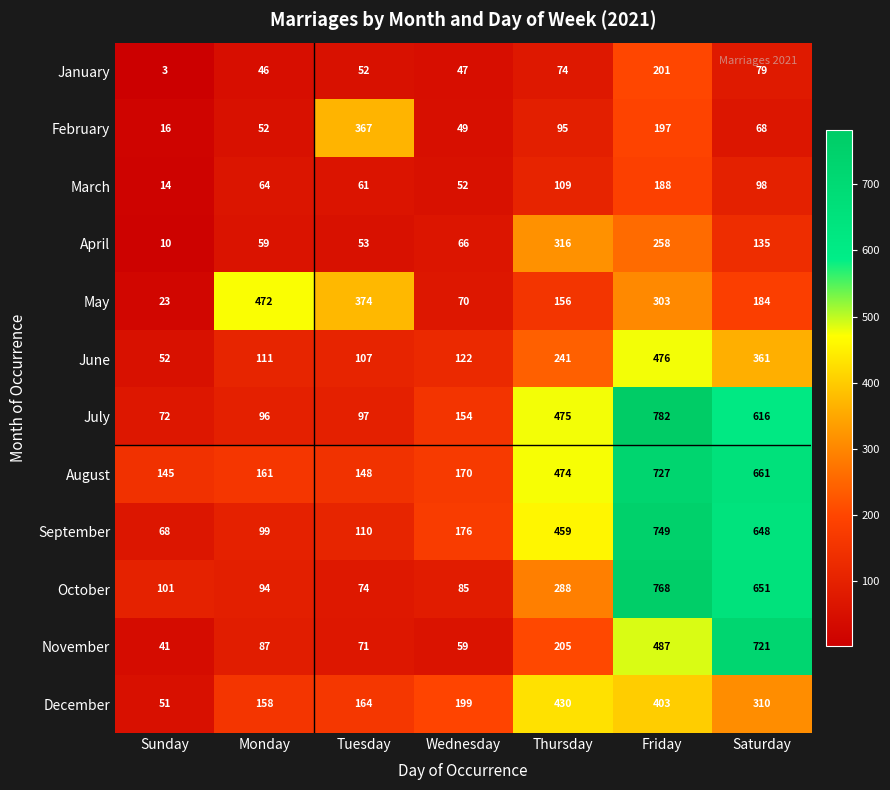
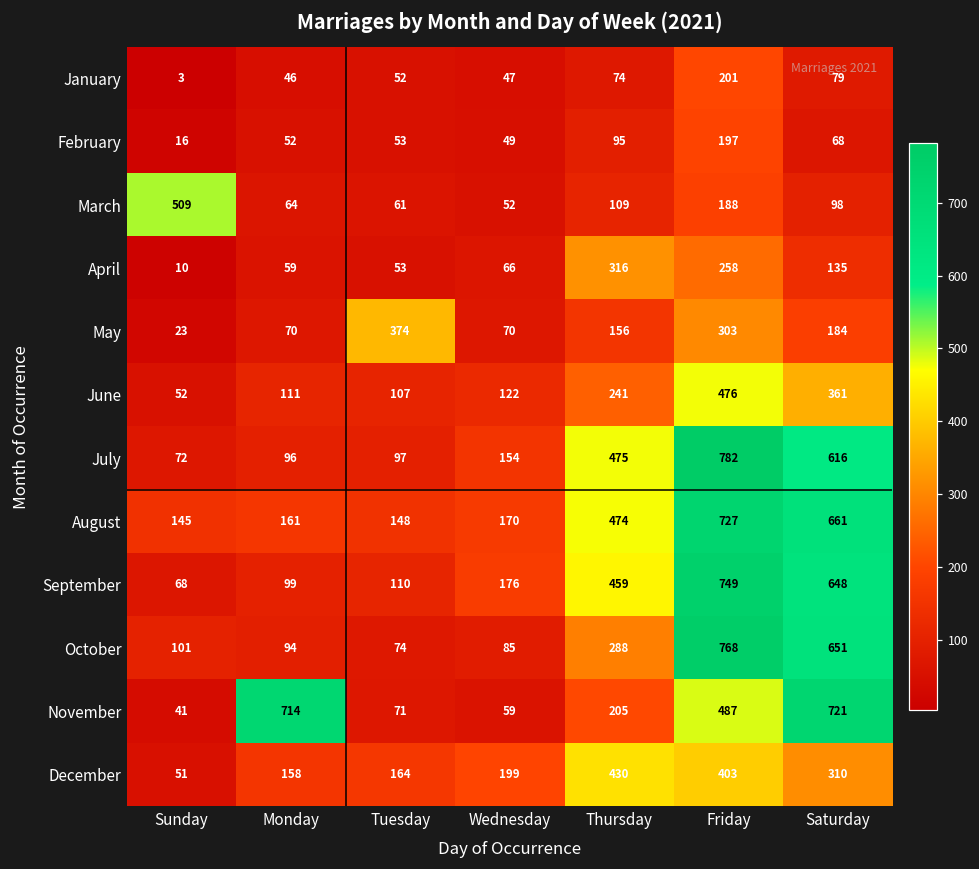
  {
    "January": {
      "Sunday": 3,
      "Monday": 46,
      "Tuesday": 52,
      "Wednesday": 47,
      "Thursday": 74,
      "Friday": 201
    },
    "February": {
      "Sunday": 16,
      "Monday": 52,
-     "Tuesday": 367,
+     "Tuesday": 53,
      "Wednesday": 49,
      "Thursday": 95,
      "Friday": 197,
      "Saturday": 68
    },
    "March": {
-     "Sunday": 14,
+     "Sunday": 509,
      "Monday": 64,
      "Tuesday": 61,
      "Wednesday": 52,
      "Thursday": 109,
      "Friday": 188,
      "Saturday": 98
    },
    "April": {
      "Sunday": 10,
      "Monday": 59,
      "Tuesday": 53,
      "Wednesday": 66,
      "Thursday": 316,
      "Friday": 258,
      "Saturday": 135
    },
    "May": {
      "Sunday": 23,
-     "Monday": 472,
+     "Monday": 70,
      "Tuesday": 374,
      "Wednesday": 70,
      "Thursday": 156,
      "Friday": 303,
      "Saturday": 184
    },
    "June": {
      "Sunday": 52,
      "Monday": 111,
      "Tuesday": 107,
      "Wednesday": 122,
      "Thursday": 241,
      "Friday": 476,
      "Saturday": 361
    },
    "July": {
      "Sunday": 72,
      "Monday": 96,
      "Tuesday": 97,
      "Wednesday": 154,
      "Thursday": 475,
      "Friday": 782,
      "Saturday": 616
    },
    "August": {
      "Sunday": 145,
      "Monday": 161,
      "Tuesday": 148,
      "Wednesday": 170,
      "Thursday": 474,
      "Friday": 727,
      "Saturday": 661
    },
    "September": {
      "Sunday": 68,
      "Monday": 99,
      "Tuesday": 110,
      "Wednesday": 176,
      "Thursday": 459,
      "Friday": 749,
      "Saturday": 648
    },
    "October": {
      "Sunday": 101,
      "Monday": 94,
      "Tuesday": 74,
      "Wednesday": 85,
      "Thursday": 288,
      "Friday": 768,
      "Saturday": 651
    },
    "November": {
      "Sunday": 41,
-     "Monday": 87,
+     "Monday": 714,
      "Tuesday": 71,
      "Wednesday": 59,
      "Thursday": 205,
      "Friday": 487,
      "Saturday": 721
    },
    "December": {
      "Sunday": 51,
      "Monday": 158,
      "Tuesday": 164,
      "Wednesday": 199,
      "Thursday": 430,
      "Friday": 403,
      "Saturday": 310
    }
  }
